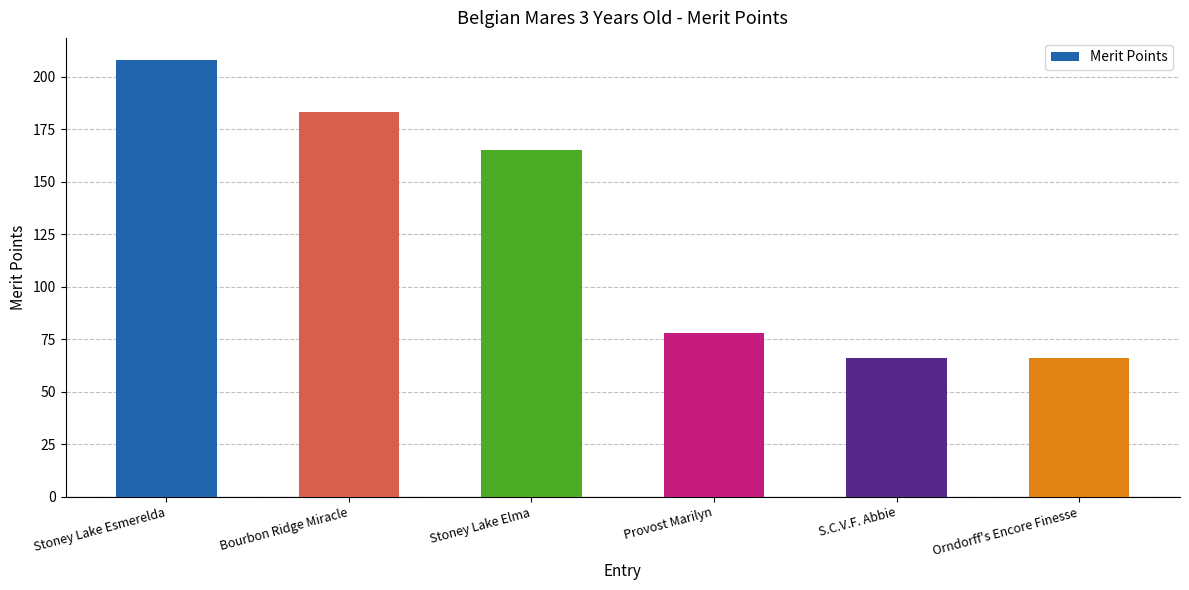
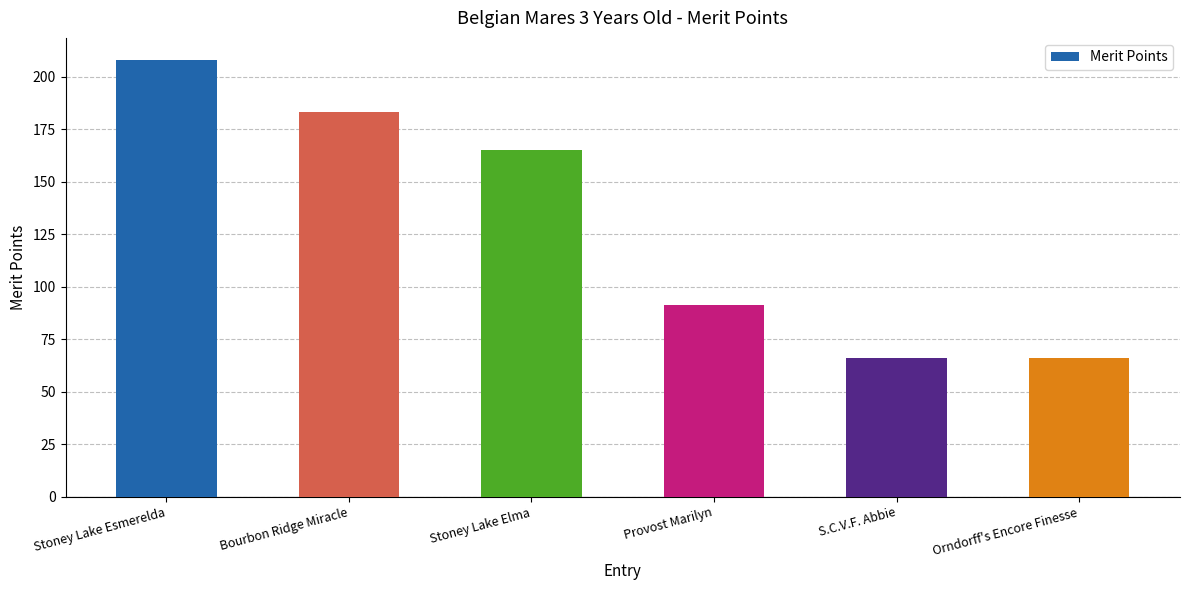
  {
    "Stoney Lake Esmerelda": 208,
    "Bourbon Ridge Miracle": 183,
    "Stoney Lake Elma": 165,
-   "Provost Marilyn": 78,
+   "Provost Marilyn": 91,
    "S.C.V.F. Abbie": 66,
    "Orndorff's Encore Finesse": 66
  }
